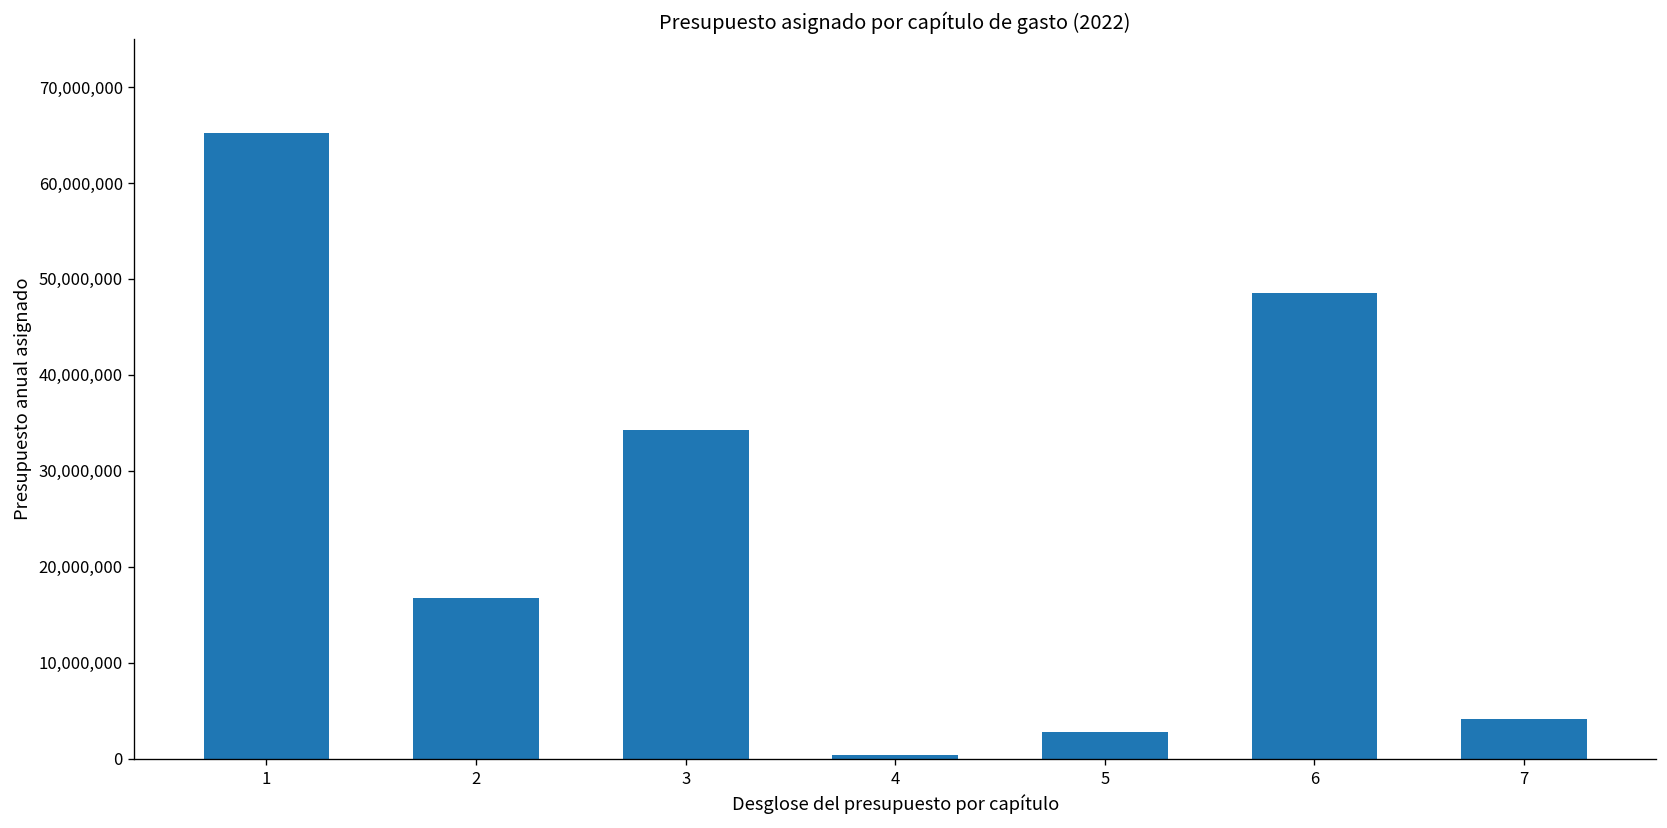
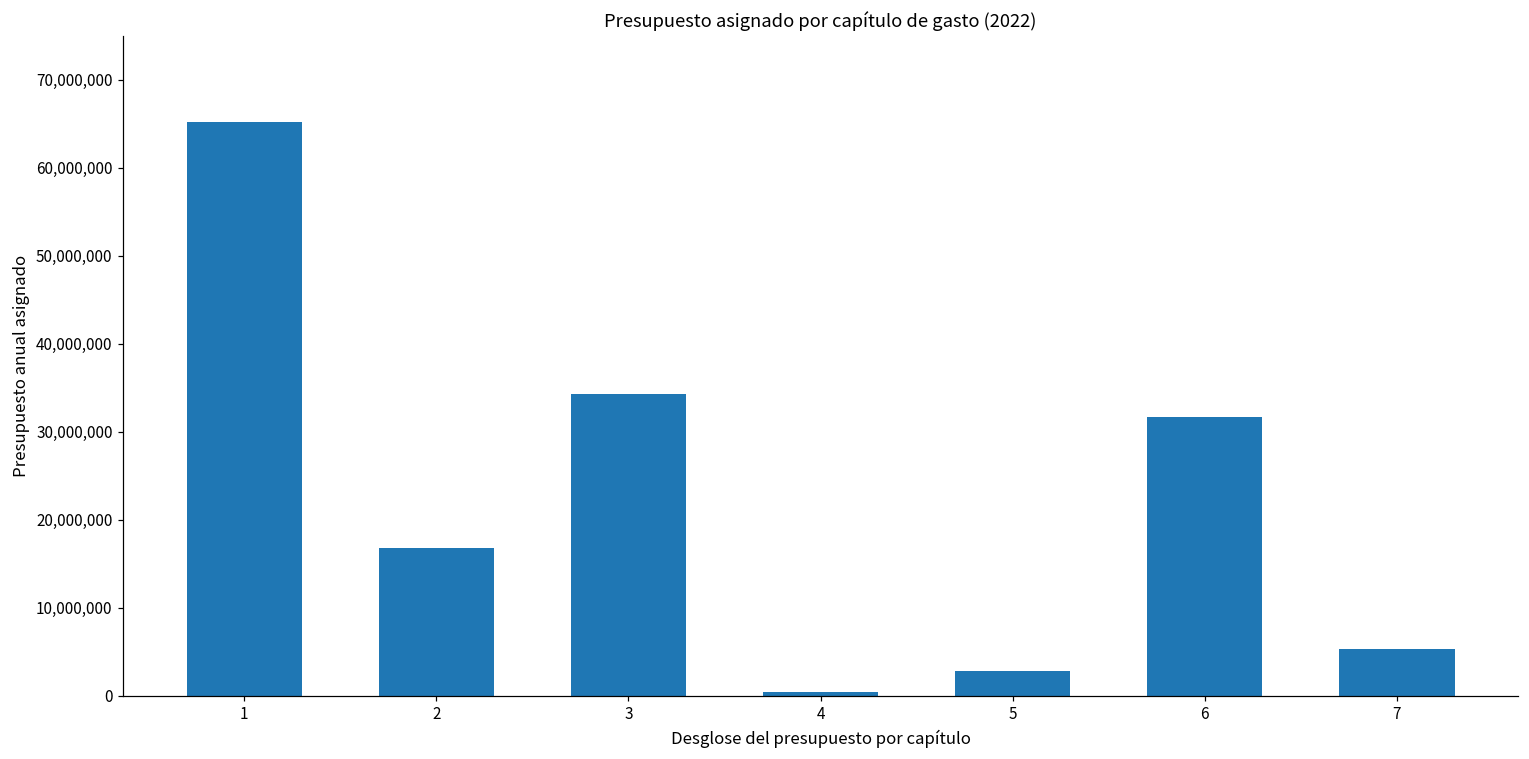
  {
    "1": "65,000,000",
    "2": "17,000,000",
    "3": "34,000,000",
    "4": "0",
    "5": "3,000,000",
-   "6": "49,000,000",
-   "7": "4,000,000"
+   "6": "32,000,000",
+   "7": "5,000,000"
  }
